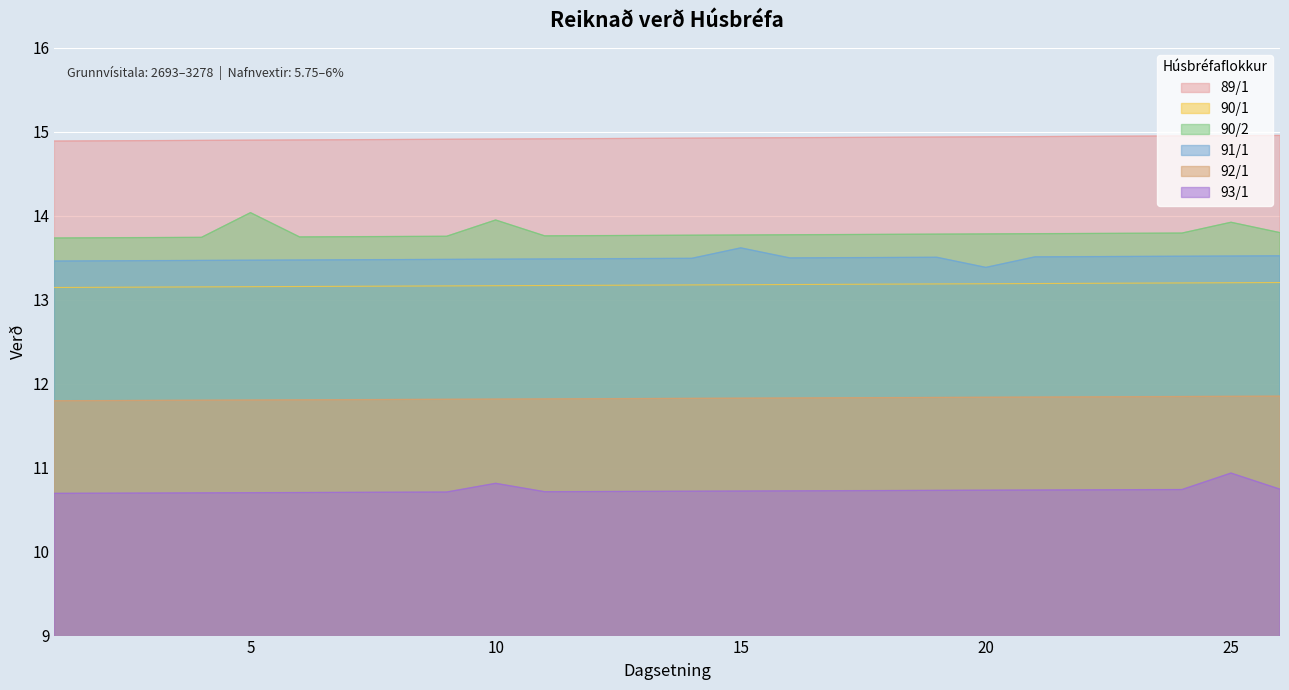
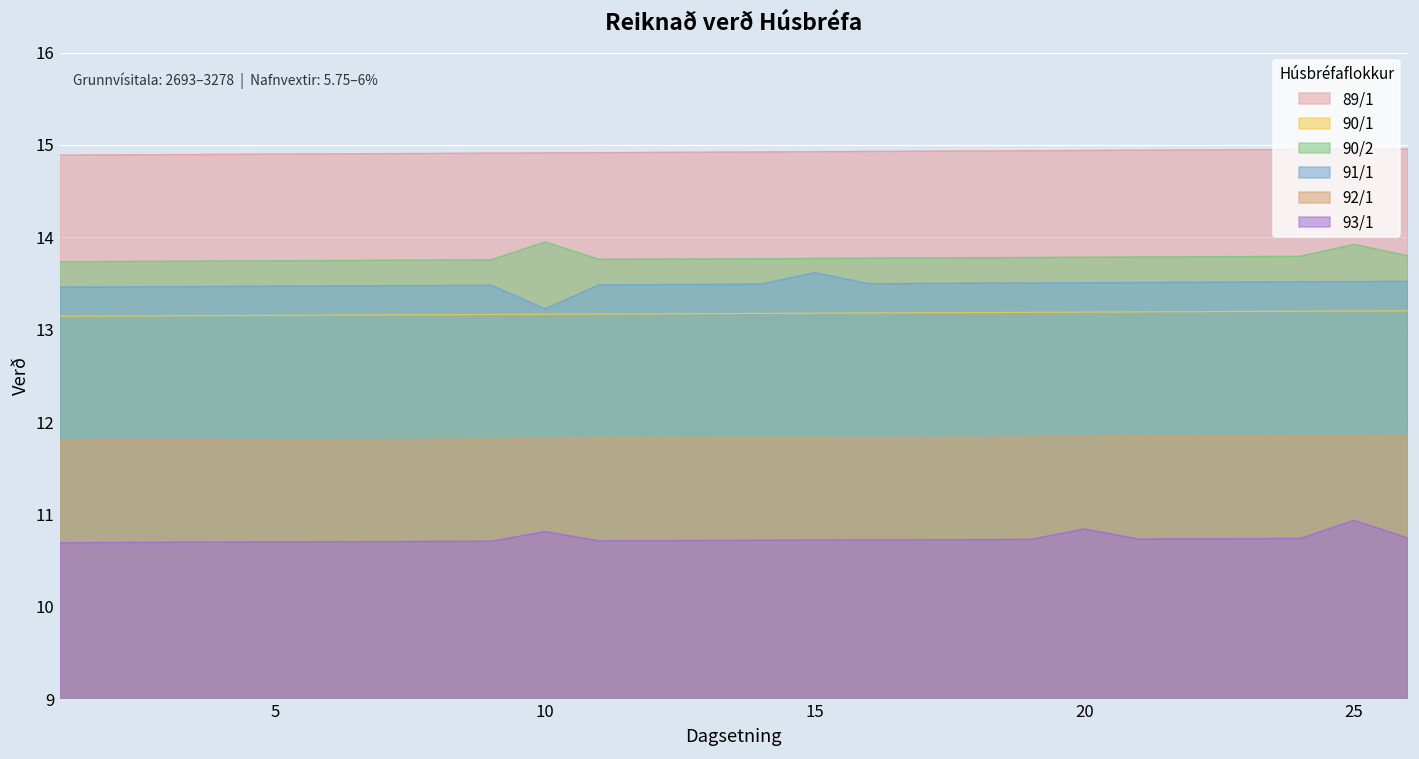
  {
    "90/2": {
-     "5": 14.0,
+     "5": 13.7,
      "10": 13.9,
      "15": 13.8,
      "20": 13.8,
      "25": 13.9
    },
    "91/1": {
      "5": 13.5,
-     "10": 13.5,
+     "10": 13.2,
      "15": 13.6,
-     "20": 13.4,
+     "20": 13.5,
      "25": 13.5
    },
    "93/1": {
      "5": 10.7,
      "10": 10.8,
      "15": 10.7,
-     "20": 10.7,
+     "20": 10.8,
      "25": 10.9
    }
  }
